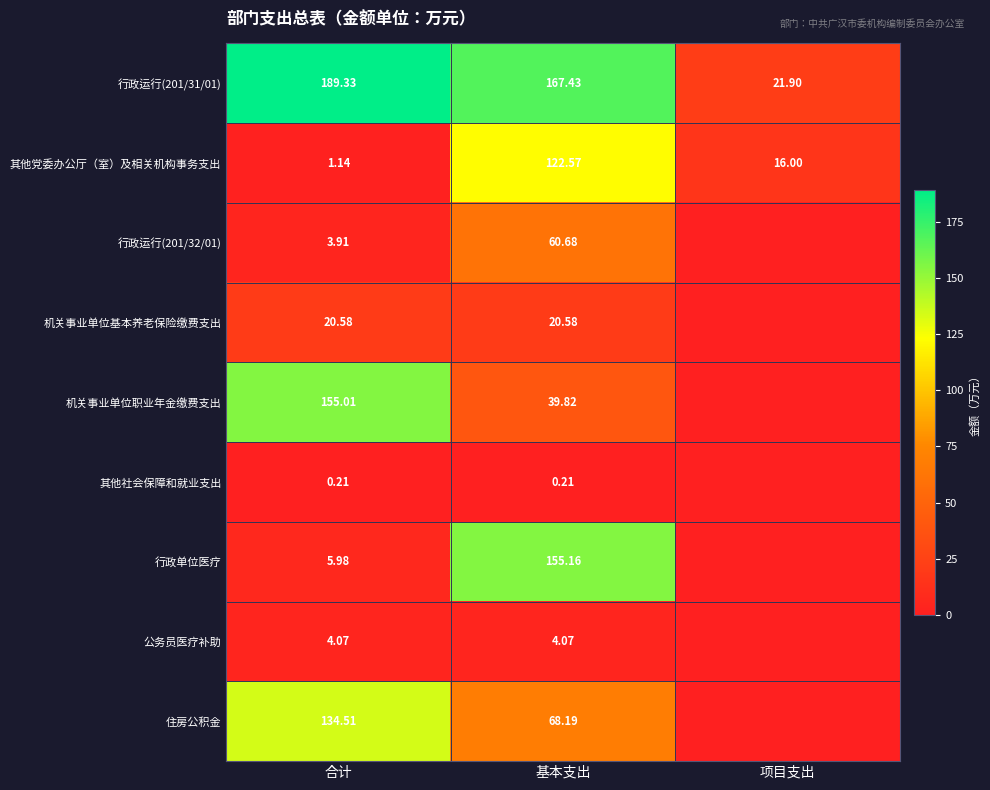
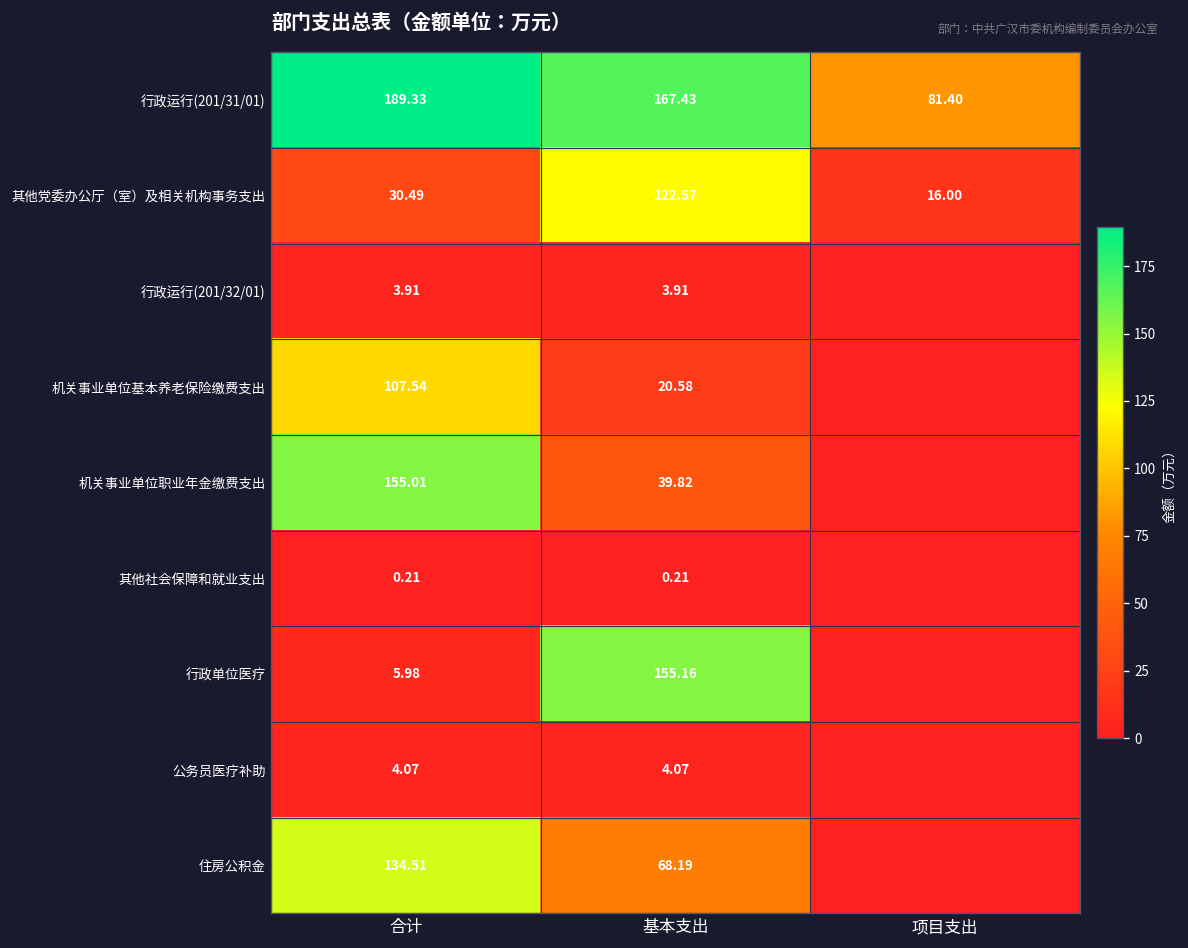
  {
    "行政运行(201/31/01)": {
      "合计": 189.33,
      "基本支出": 167.43,
-     "项目支出": 21.90
+     "项目支出": 81.40
    },
    "其他党委办公厅（室）及相关机构事务支出": {
-     "合计": 1.14,
+     "合计": 30.49,
      "基本支出": 122.57,
      "项目支出": 16.00
    },
    "行政运行(201/32/01)": {
      "合计": 3.91,
-     "基本支出": 60.68
+     "基本支出": 3.91
    },
    "机关事业单位基本养老保险缴费支出": {
-     "合计": 20.58,
+     "合计": 107.54,
      "基本支出": 20.58
    },
    "机关事业单位职业年金缴费支出": {
      "合计": 155.01,
      "基本支出": 39.82
    },
    "其他社会保障和就业支出": {
      "合计": 0.21,
      "基本支出": 0.21
    },
    "行政单位医疗": {
      "合计": 5.98,
      "基本支出": 155.16
    },
    "公务员医疗补助": {
      "合计": 4.07,
      "基本支出": 4.07
    },
    "住房公积金": {
      "合计": 134.51,
      "基本支出": 68.19
    }
  }
